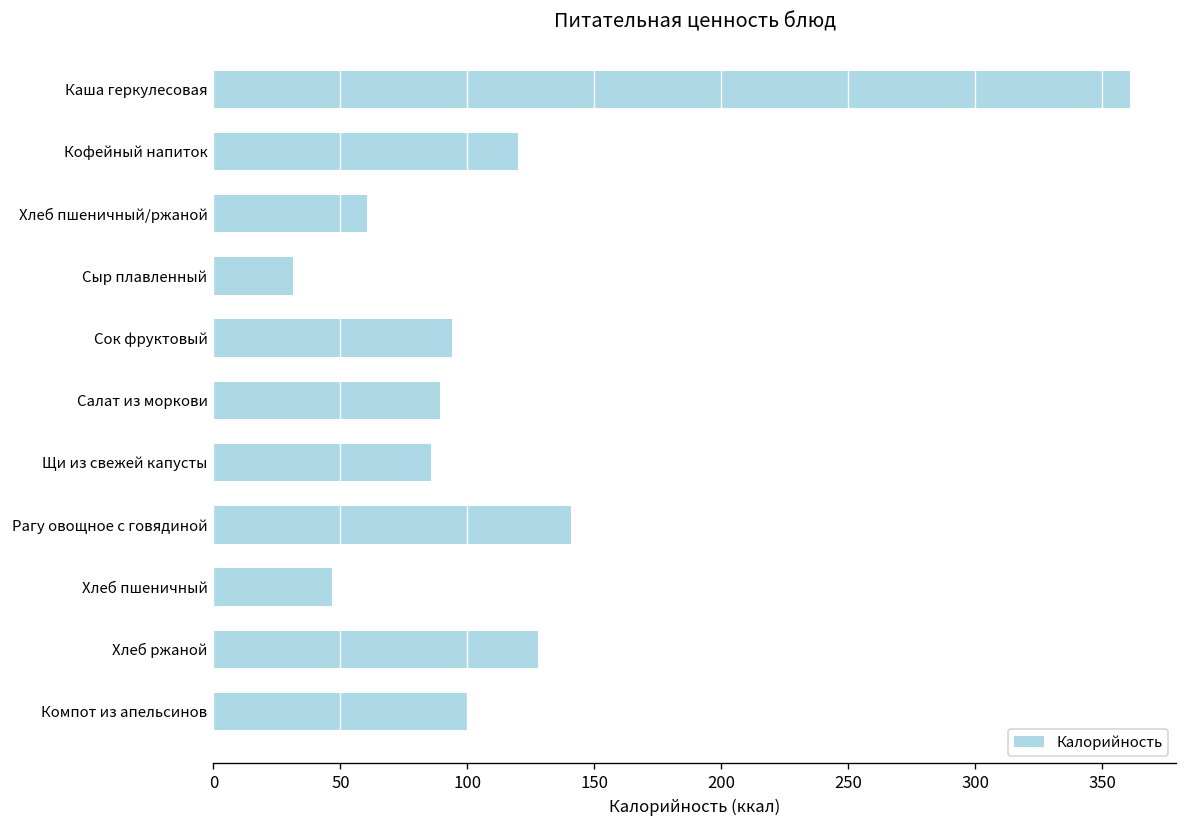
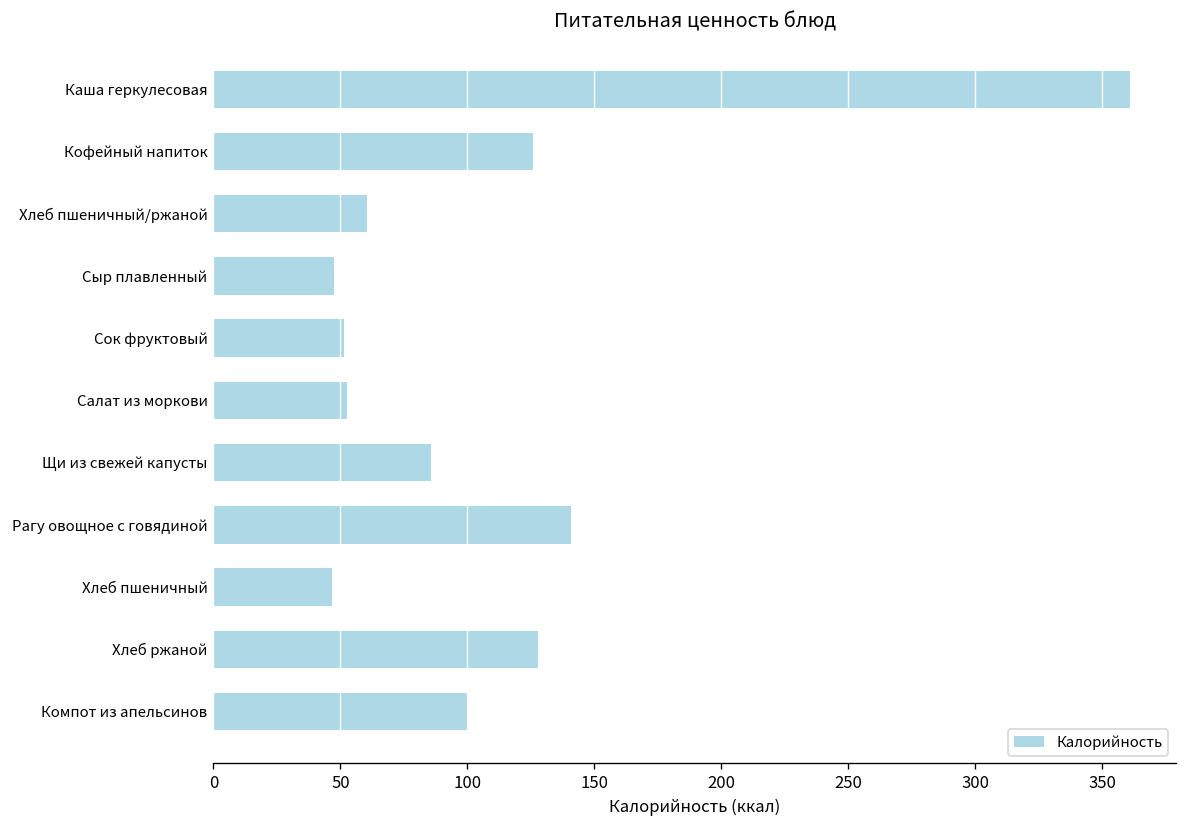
  {
    "Каша геркулесовая": 361,
-   "Кофейный напиток": 120,
+   "Кофейный напиток": 126,
    "Хлеб пшеничный/ржаной": 60,
-   "Сыр плавленный": 31,
-   "Сок фруктовый": 94,
-   "Салат из моркови": 89,
+   "Сыр плавленный": 47,
+   "Сок фруктовый": 51,
+   "Салат из моркови": 53,
    "Щи из свежей капусты": 86,
    "Рагу овощное с говядиной": 141,
    "Хлеб пшеничный": 47,
    "Хлеб ржаной": 128,
    "Компот из апельсинов": 100
  }
